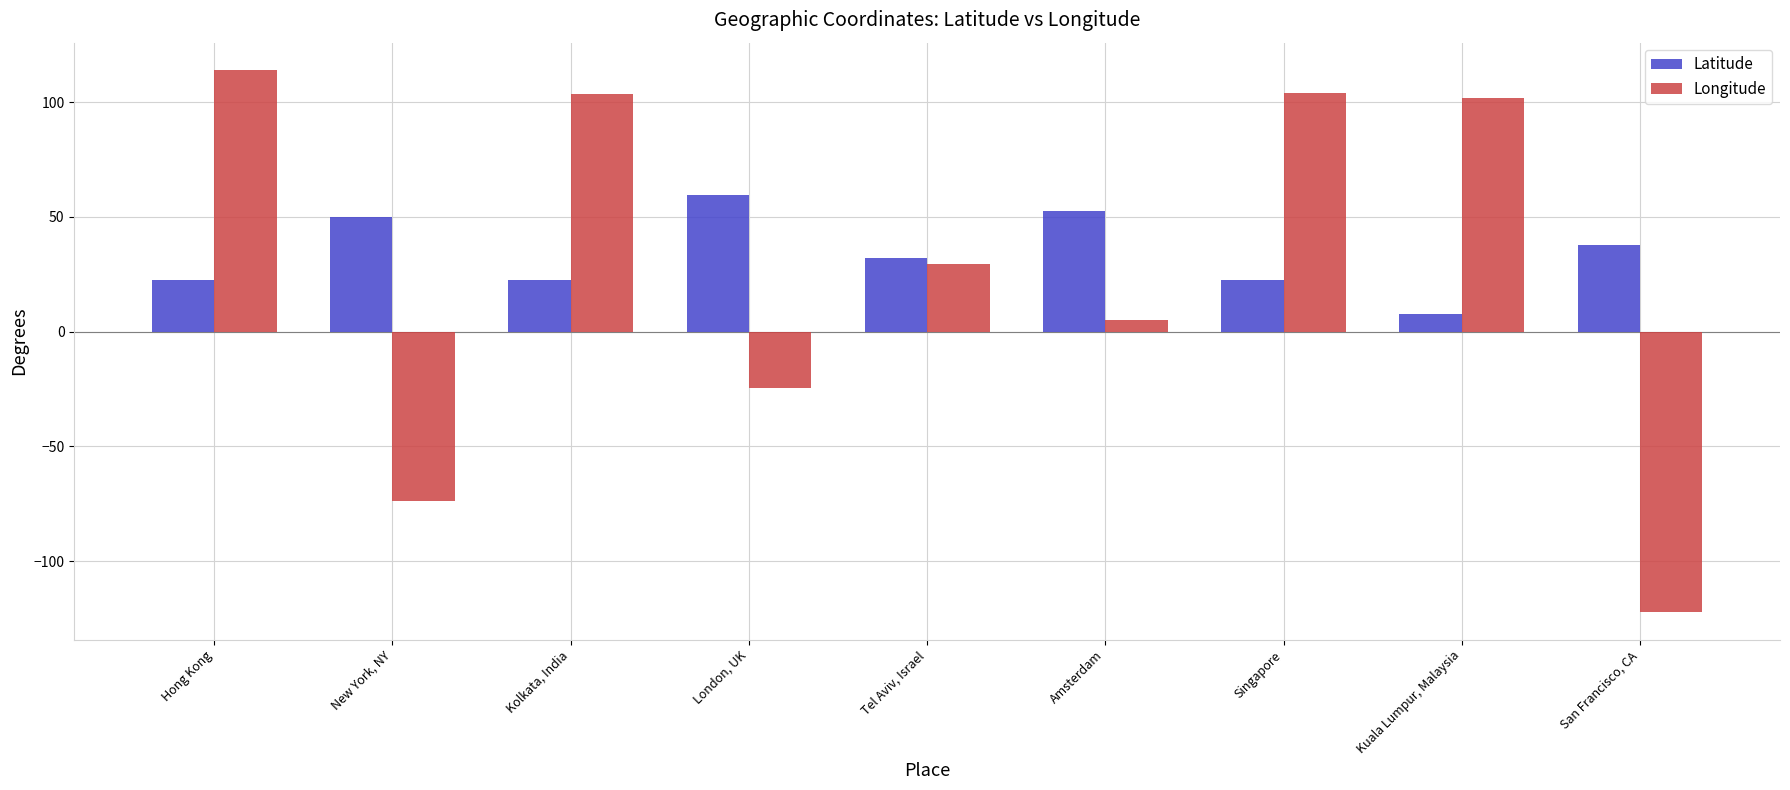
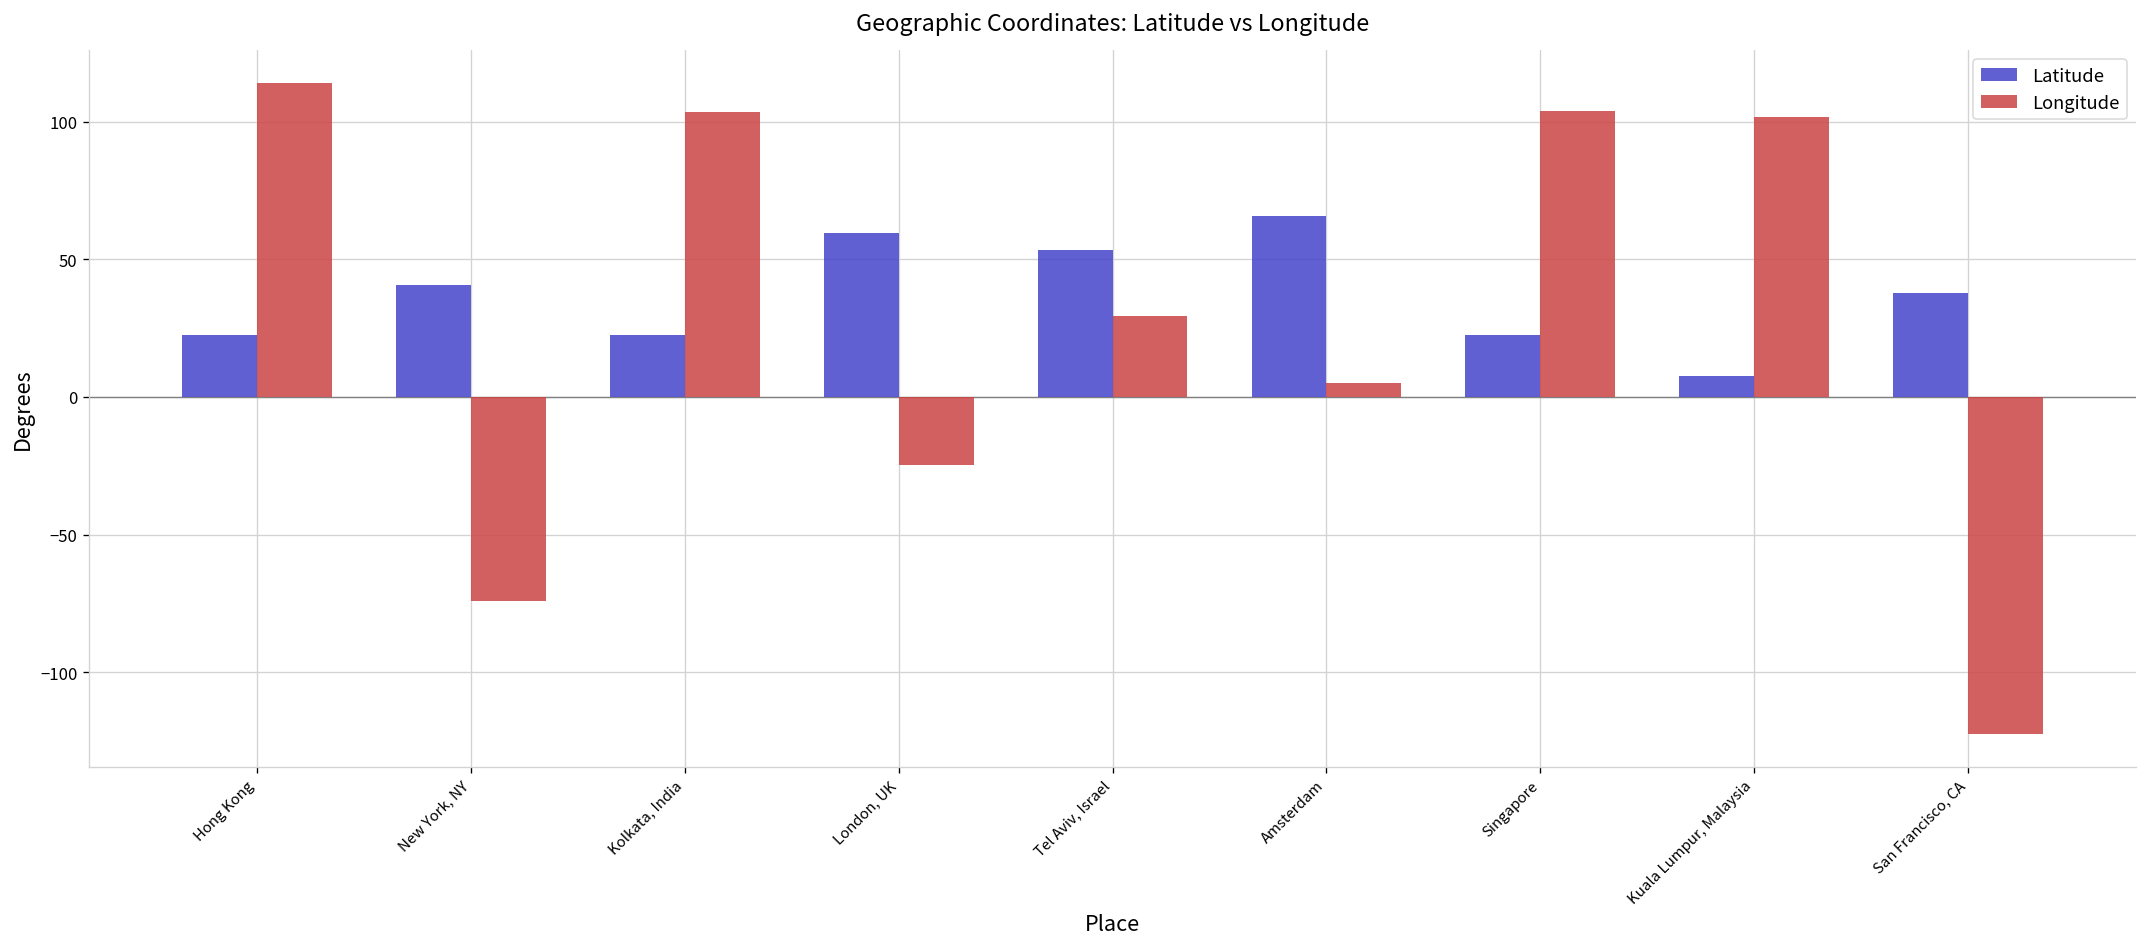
  {
    "Latitude": {
      "Hong Kong": 22,
-     "New York, NY": 50,
+     "New York, NY": 41,
      "Kolkata, India": 23,
      "London, UK": 60,
-     "Tel Aviv, Israel": 32,
-     "Amsterdam": 52,
+     "Tel Aviv, Israel": 53,
+     "Amsterdam": 66,
      "Singapore": 22,
      "Kuala Lumpur, Malaysia": 8,
      "San Francisco, CA": 38
    },
    "Longitude": {
      "Hong Kong": 114,
      "New York, NY": -74,
      "Kolkata, India": 104,
      "London, UK": -25,
      "Tel Aviv, Israel": 29,
      "Amsterdam": 5,
      "Singapore": 104,
      "Kuala Lumpur, Malaysia": 102,
      "San Francisco, CA": -122
    }
  }
